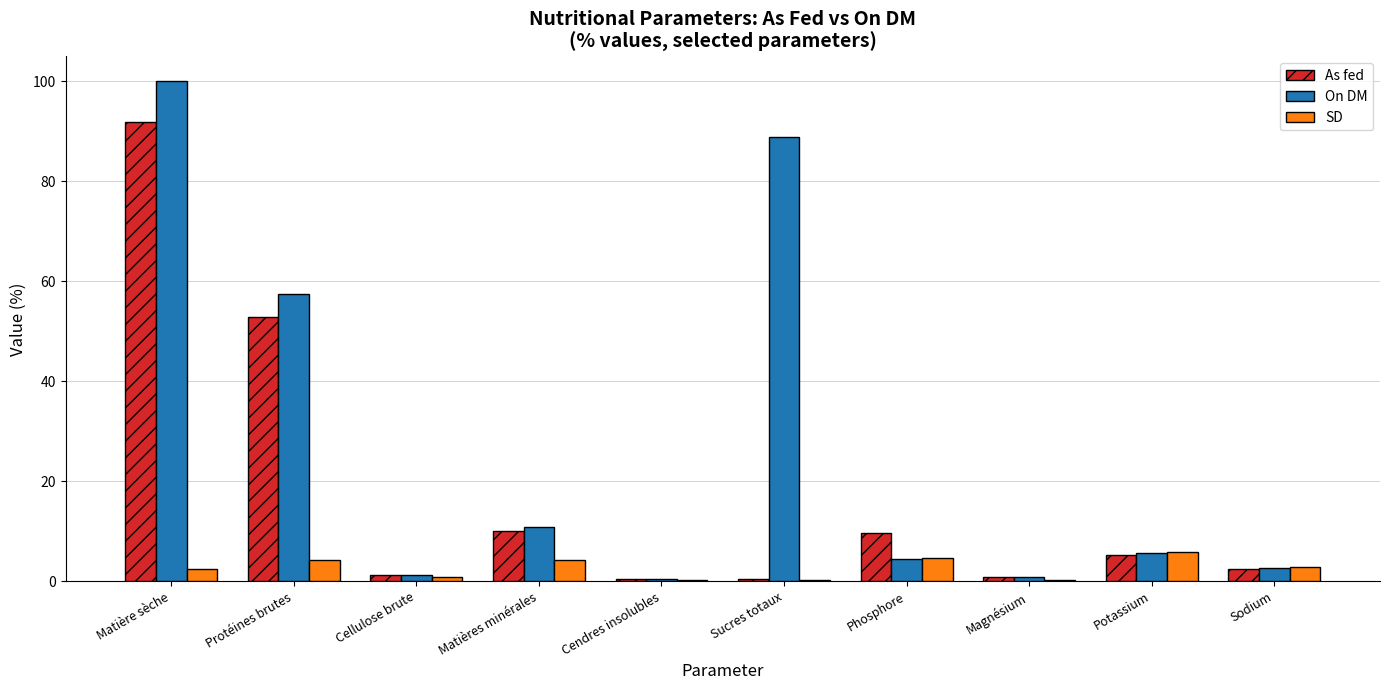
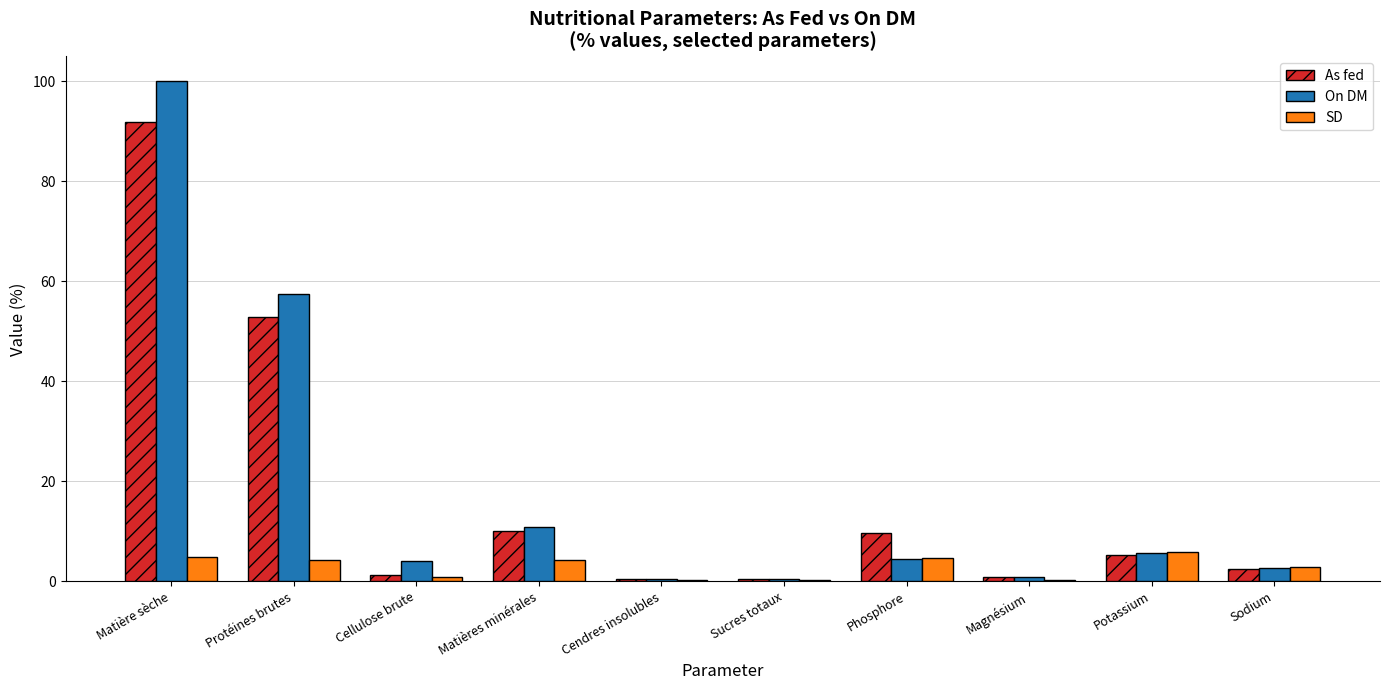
  {
    "As fed": {
      "Matière sèche": 92,
      "Protéines brutes": 53,
      "Cellulose brute": 1,
      "Matières minérales": 10,
      "Phosphore": 10,
      "Magnésium": 1,
      "Potassium": 5,
      "Sodium": 2
    },
    "On DM": {
      "Matière sèche": 100,
      "Protéines brutes": 58,
-     "Cellulose brute": 1,
+     "Cellulose brute": 4,
      "Matières minérales": 11,
-     "Sucres totaux": 89,
+     "Sucres totaux": 0,
      "Phosphore": 5,
      "Magnésium": 1,
      "Potassium": 6,
      "Sodium": 3
    },
    "SD": {
-     "Matière sèche": 3,
+     "Matière sèche": 5,
      "Protéines brutes": 4,
      "Cellulose brute": 1,
      "Matières minérales": 4,
      "Phosphore": 5,
      "Potassium": 6,
      "Sodium": 3
    }
  }
